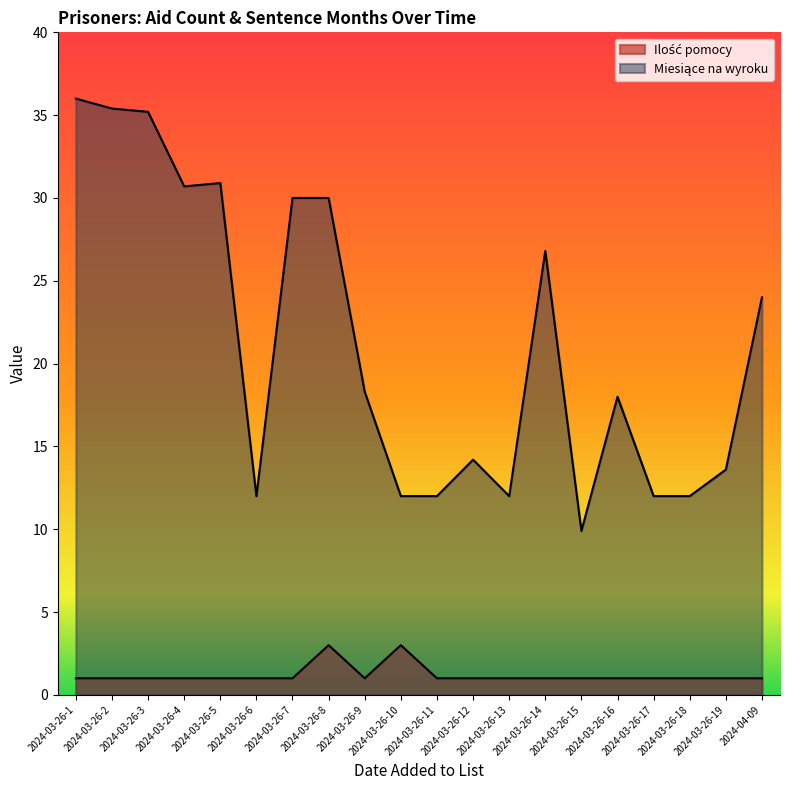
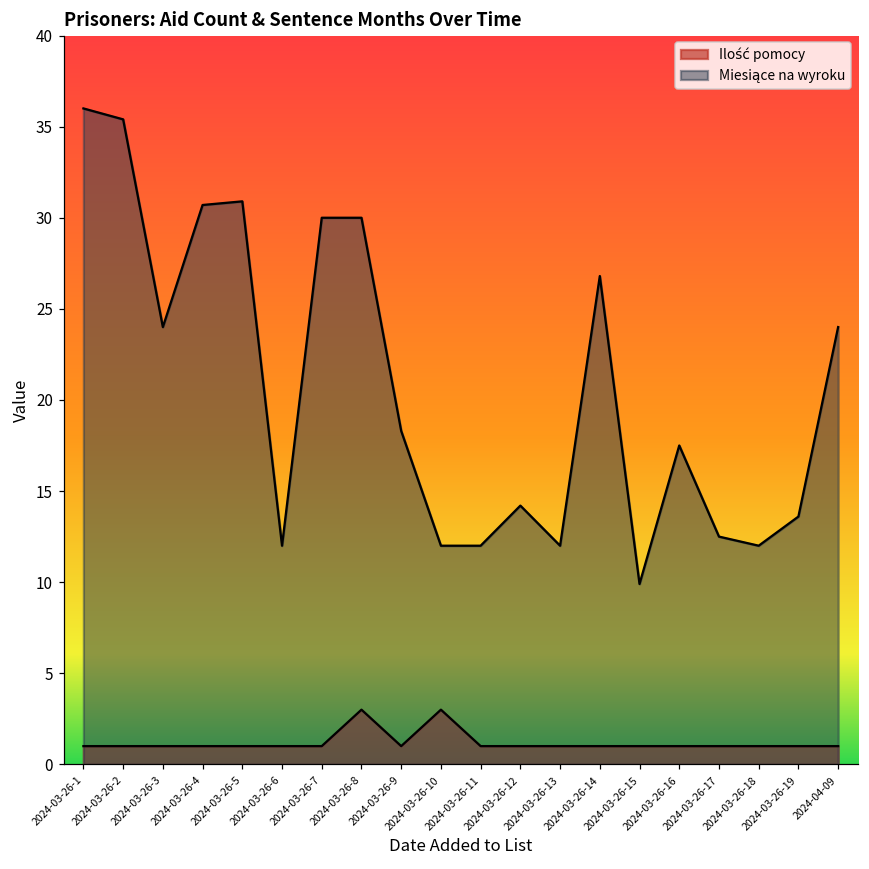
  {
    "Ilość pomocy": {
      "2024-03-26-1": 1.0,
      "2024-03-26-2": 1.0,
      "2024-03-26-3": 1.0,
      "2024-03-26-4": 1.0,
      "2024-03-26-5": 1.0,
      "2024-03-26-6": 1.0,
      "2024-03-26-7": 1.0,
      "2024-03-26-8": 3.0,
      "2024-03-26-9": 1.0,
      "2024-03-26-10": 3.0,
      "2024-03-26-11": 1.0,
      "2024-03-26-12": 1.0,
      "2024-03-26-13": 1.0,
      "2024-03-26-14": 1.0,
      "2024-03-26-15": 1.0,
      "2024-03-26-16": 1.0,
      "2024-03-26-17": 1.0,
      "2024-03-26-18": 1.0,
      "2024-03-26-19": 1.0,
      "2024-04-09": 1.0
    },
    "Miesiące na wyroku": {
      "2024-03-26-1": 36.0,
      "2024-03-26-2": 35.4,
-     "2024-03-26-3": 35.2,
+     "2024-03-26-3": 24.0,
      "2024-03-26-4": 30.7,
      "2024-03-26-5": 30.9,
      "2024-03-26-6": 12.0,
      "2024-03-26-7": 30.0,
      "2024-03-26-8": 30.0,
      "2024-03-26-9": 18.3,
      "2024-03-26-10": 12.0,
      "2024-03-26-11": 12.0,
      "2024-03-26-12": 14.2,
      "2024-03-26-13": 12.0,
      "2024-03-26-14": 26.8,
      "2024-03-26-15": 9.9,
-     "2024-03-26-16": 18.0,
-     "2024-03-26-17": 12.0,
+     "2024-03-26-16": 17.5,
+     "2024-03-26-17": 12.5,
      "2024-03-26-18": 12.0,
      "2024-03-26-19": 13.6,
      "2024-04-09": 24.0
    }
  }
